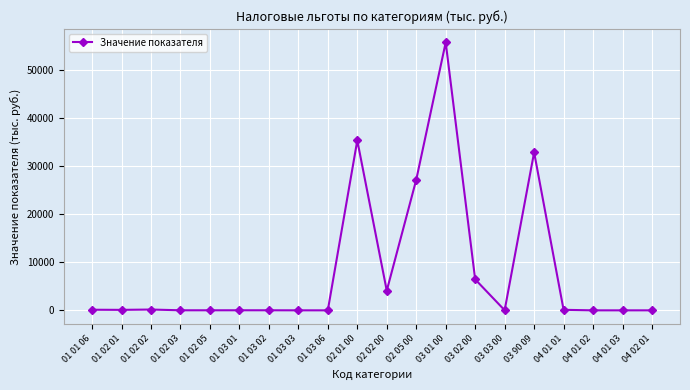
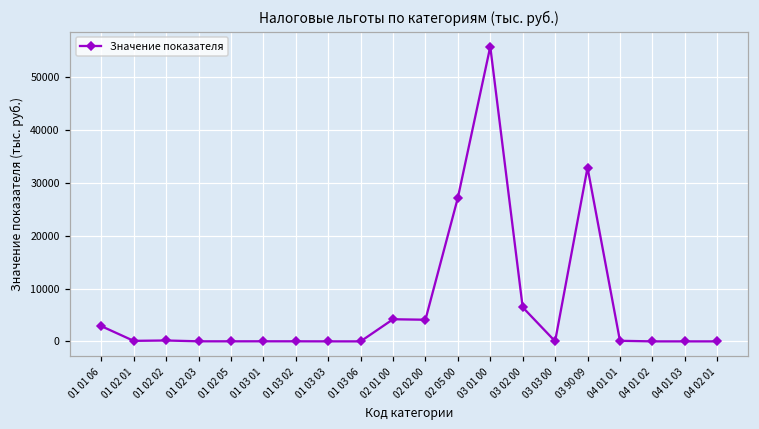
  {
-   "01 01 06": 0,
+   "01 01 06": 3000,
    "01 02 01": 0,
    "01 02 02": 0,
    "01 02 03": 0,
    "01 02 05": 0,
    "01 03 01": 0,
    "01 03 02": 0,
    "01 03 03": 0,
    "01 03 06": 0,
-   "02 01 00": 35000,
+   "02 01 00": 4000,
    "02 02 00": 4000,
    "02 05 00": 27000,
    "03 01 00": 56000,
    "03 02 00": 6000,
    "03 03 00": 0,
    "03 90 09": 33000,
    "04 01 01": 0,
    "04 01 02": 0,
    "04 01 03": 0,
    "04 02 01": 0
  }
